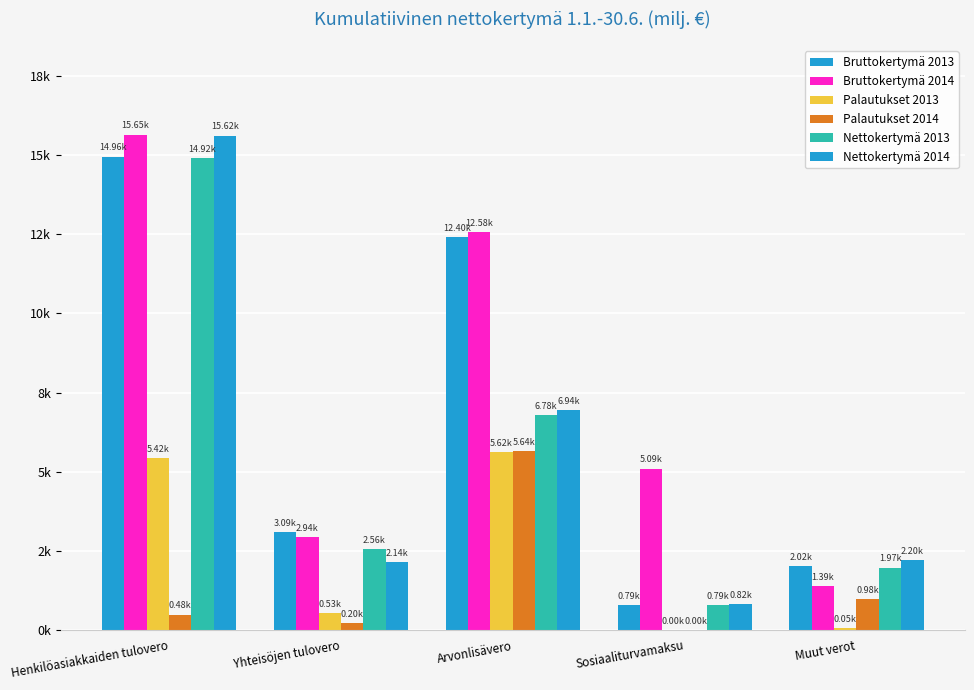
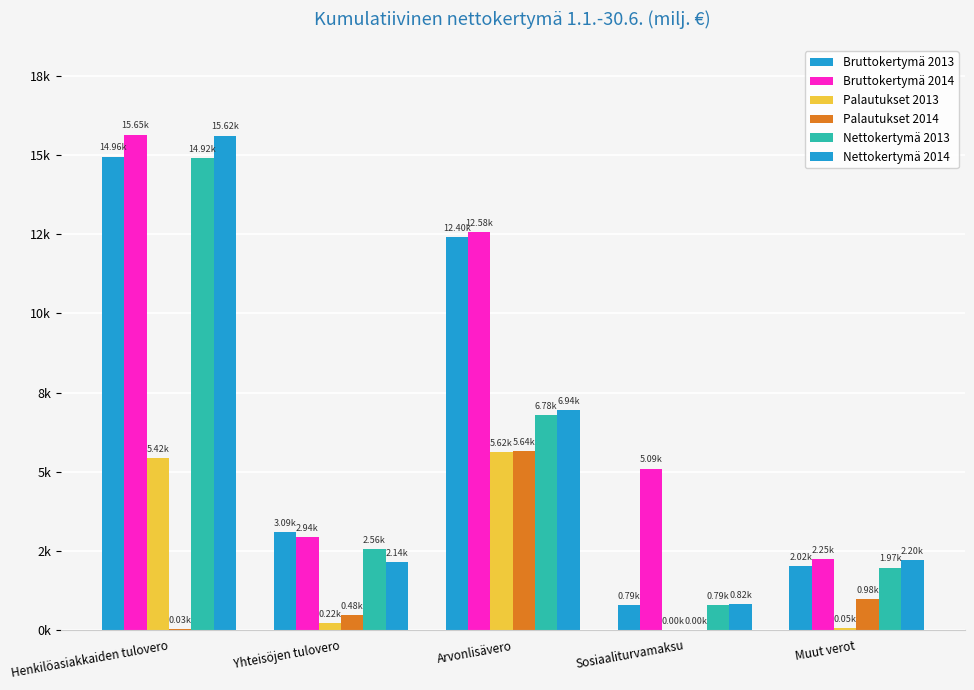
  {
    "Bruttokertymä 2014": {
      "Henkilöasiakkaiden tulovero": "15.65k",
      "Yhteisöjen tulovero": "2.94k",
      "Arvonlisävero": "12.58k",
      "Sosiaaliturvamaksu": "5.09k",
-     "Muut verot": "1.39k"
+     "Muut verot": "2.25k"
    },
    "Palautukset 2013": {
      "Henkilöasiakkaiden tulovero": "5.42k",
-     "Yhteisöjen tulovero": "0.53k",
+     "Yhteisöjen tulovero": "0.22k",
      "Arvonlisävero": "5.62k",
      "Muut verot": "0.05k"
    },
    "Palautukset 2014": {
-     "Henkilöasiakkaiden tulovero": "0.48k",
-     "Yhteisöjen tulovero": "0.20k",
+     "Henkilöasiakkaiden tulovero": "0.03k",
+     "Yhteisöjen tulovero": "0.48k",
      "Arvonlisävero": "5.64k",
      "Muut verot": "0.98k"
    }
  }
